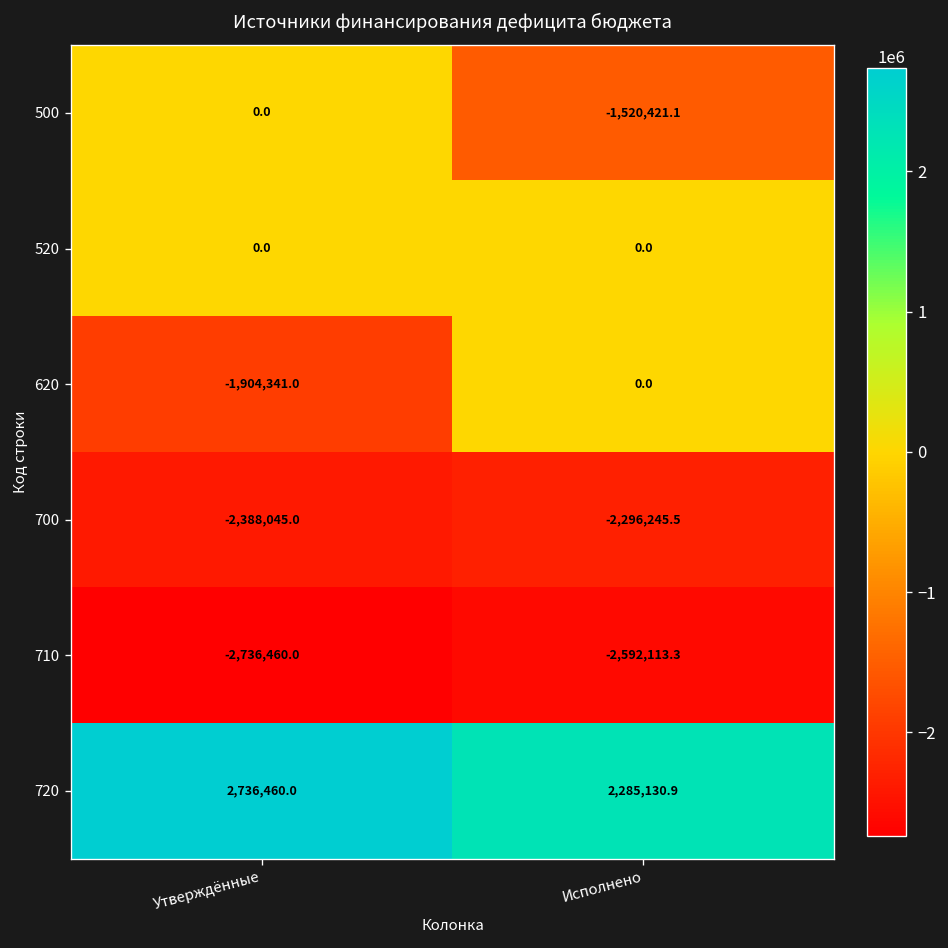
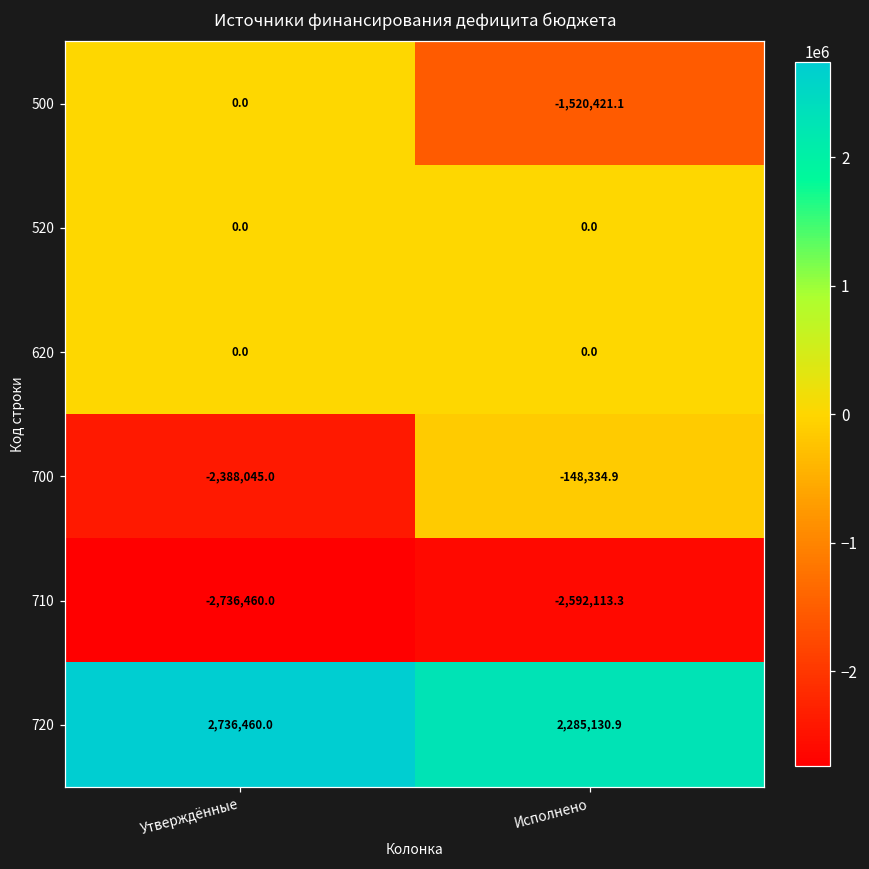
  {
    "500": {
      "Утверждённые": "0.0",
      "Исполнено": "-1,520,421.1"
    },
    "520": {
      "Утверждённые": "0.0",
      "Исполнено": "0.0"
    },
    "620": {
-     "Утверждённые": "-1,904,341.0",
+     "Утверждённые": "0.0",
      "Исполнено": "0.0"
    },
    "700": {
      "Утверждённые": "-2,388,045.0",
-     "Исполнено": "-2,296,245.5"
+     "Исполнено": "-148,334.9"
    },
    "710": {
      "Утверждённые": "-2,736,460.0",
      "Исполнено": "-2,592,113.3"
    },
    "720": {
      "Утверждённые": "2,736,460.0",
      "Исполнено": "2,285,130.9"
    }
  }
